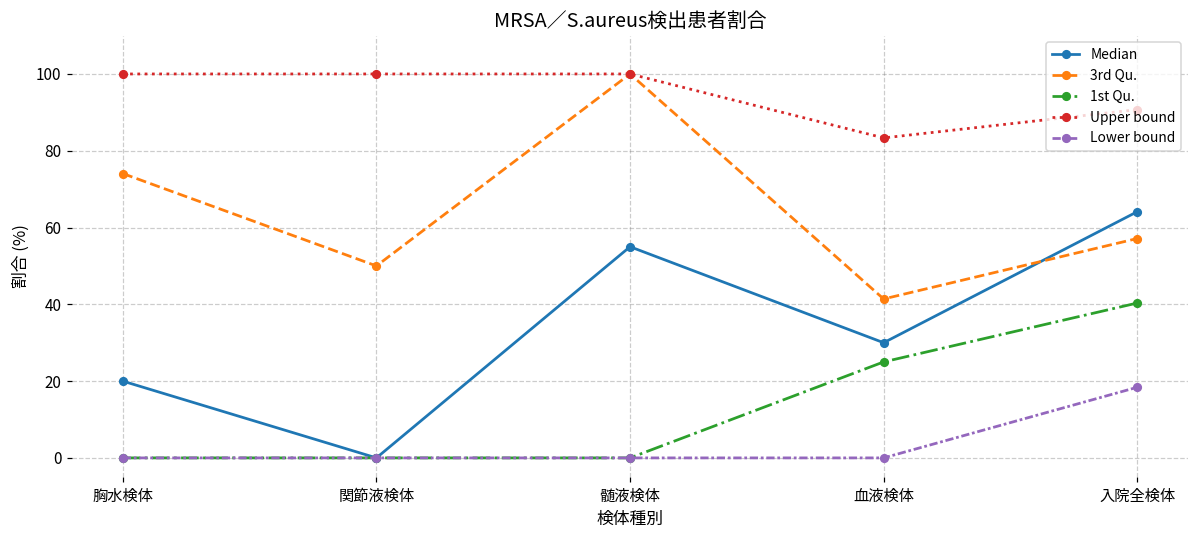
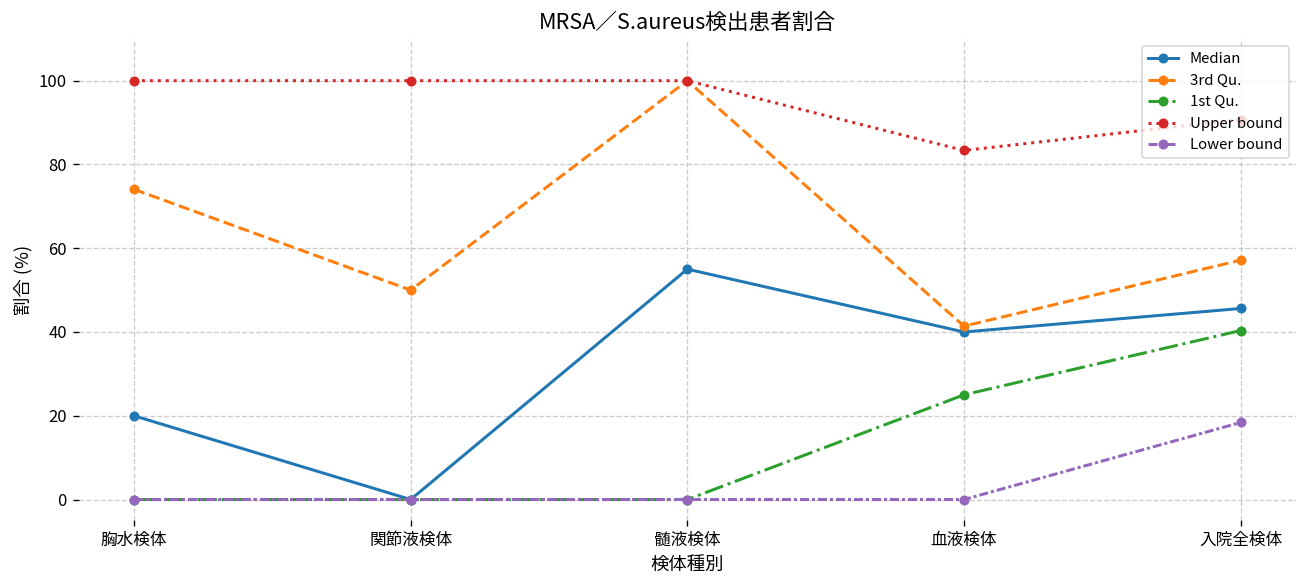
  {
    "Median": {
      "胸水検体": 20,
      "髄液検体": 55,
-     "血液検体": 30,
-     "入院全検体": 64
+     "血液検体": 40,
+     "入院全検体": 46
    },
    "3rd Qu.": {
      "胸水検体": 74,
      "関節液検体": 50,
      "血液検体": 41,
      "入院全検体": 57
    },
    "1st Qu.": {
      "血液検体": 25,
      "入院全検体": 40
    },
    "Upper bound": {
      "胸水検体": 100,
      "関節液検体": 100,
      "血液検体": 83
    },
    "Lower bound": {
      "血液検体": 0,
      "入院全検体": 18
    }
  }
